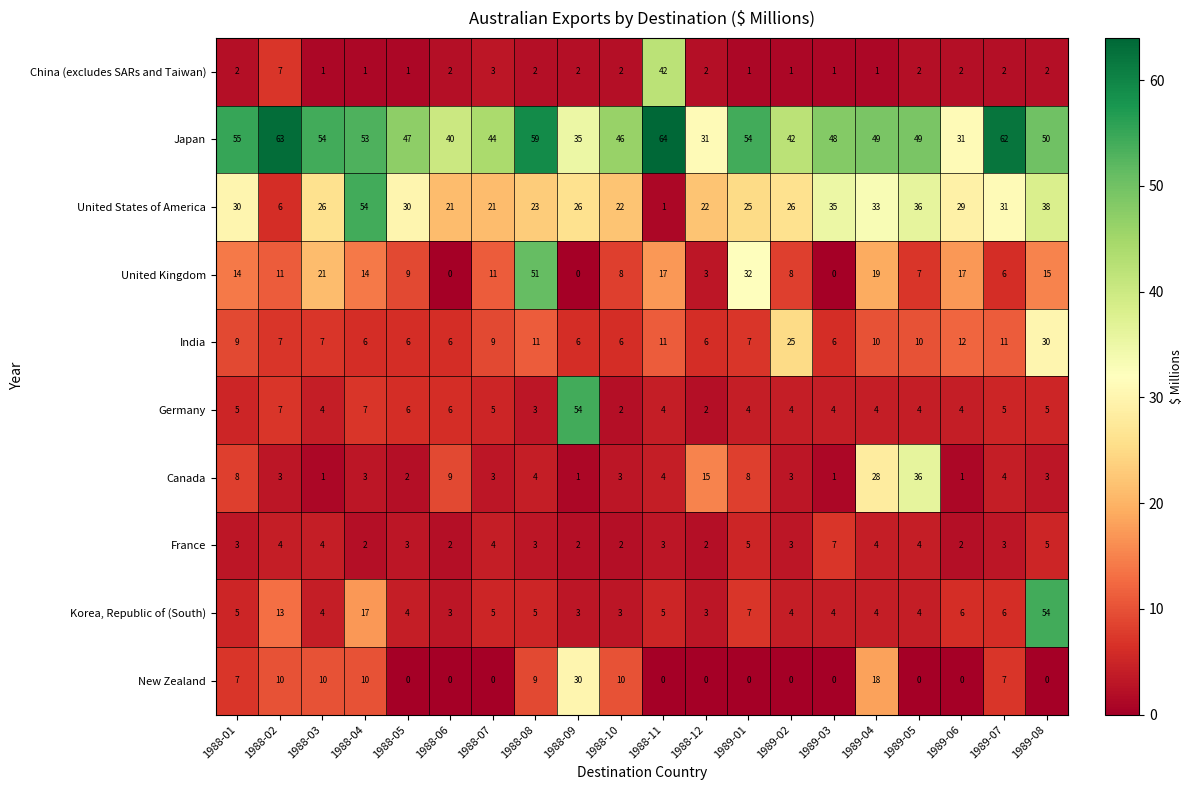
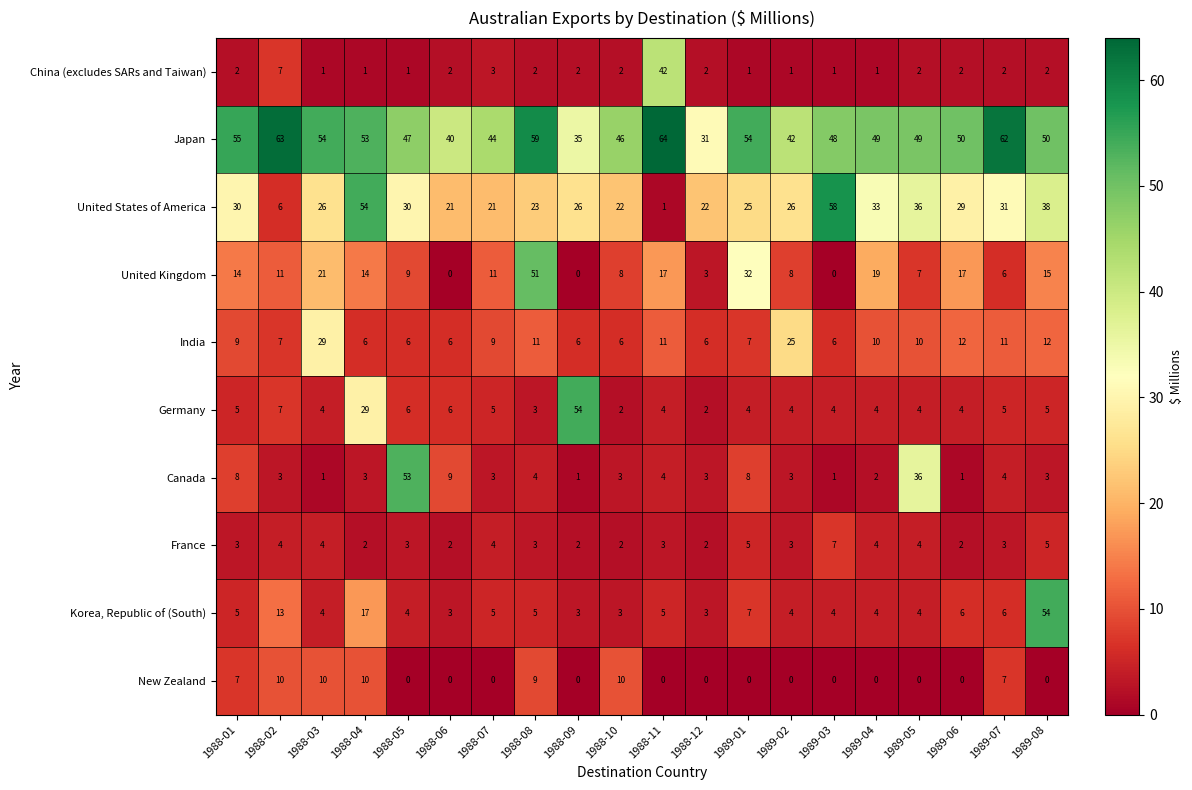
  {
    "China (excludes SARs and Taiwan)": {
      "1988-01": 2,
      "1988-02": 7,
      "1988-03": 1,
      "1988-04": 1,
      "1988-05": 1,
      "1988-06": 2,
      "1988-07": 3,
      "1988-08": 2,
      "1988-09": 2,
      "1988-10": 2,
      "1988-11": 42,
      "1988-12": 2,
      "1989-01": 1,
      "1989-02": 1,
      "1989-03": 1,
      "1989-04": 1,
      "1989-05": 2,
      "1989-06": 2,
      "1989-07": 2,
      "1989-08": 2
    },
    "Japan": {
      "1988-01": 55,
      "1988-02": 63,
      "1988-03": 54,
      "1988-04": 53,
      "1988-05": 47,
      "1988-06": 40,
      "1988-07": 44,
      "1988-08": 59,
      "1988-09": 35,
      "1988-10": 46,
      "1988-11": 64,
      "1988-12": 31,
      "1989-01": 54,
      "1989-02": 42,
      "1989-03": 48,
      "1989-04": 49,
      "1989-05": 49,
-     "1989-06": 31,
+     "1989-06": 50,
      "1989-07": 62,
      "1989-08": 50
    },
    "United States of America": {
      "1988-01": 30,
      "1988-02": 6,
      "1988-03": 26,
      "1988-04": 54,
      "1988-05": 30,
      "1988-06": 21,
      "1988-07": 21,
      "1988-08": 23,
      "1988-09": 26,
      "1988-10": 22,
      "1988-11": 1,
      "1988-12": 22,
      "1989-01": 25,
      "1989-02": 26,
-     "1989-03": 35,
+     "1989-03": 58,
      "1989-04": 33,
      "1989-05": 36,
      "1989-06": 29,
      "1989-07": 31,
      "1989-08": 38
    },
    "United Kingdom": {
      "1988-01": 14,
      "1988-02": 11,
      "1988-03": 21,
      "1988-04": 14,
      "1988-05": 9,
      "1988-06": 0,
      "1988-07": 11,
      "1988-08": 51,
      "1988-09": 0,
      "1988-10": 8,
      "1988-11": 17,
      "1988-12": 3,
      "1989-01": 32,
      "1989-02": 8,
      "1989-03": 0,
      "1989-04": 19,
      "1989-05": 7,
      "1989-06": 17,
      "1989-07": 6,
      "1989-08": 15
    },
    "India": {
      "1988-01": 9,
      "1988-02": 7,
-     "1988-03": 7,
+     "1988-03": 29,
      "1988-04": 6,
      "1988-05": 6,
      "1988-06": 6,
      "1988-07": 9,
      "1988-08": 11,
      "1988-09": 6,
      "1988-10": 6,
      "1988-11": 11,
      "1988-12": 6,
      "1989-01": 7,
      "1989-02": 25,
      "1989-03": 6,
      "1989-04": 10,
      "1989-05": 10,
      "1989-06": 12,
      "1989-07": 11,
-     "1989-08": 30
+     "1989-08": 12
    },
    "Germany": {
      "1988-01": 5,
      "1988-02": 7,
      "1988-03": 4,
-     "1988-04": 7,
+     "1988-04": 29,
      "1988-05": 6,
      "1988-06": 6,
      "1988-07": 5,
      "1988-08": 3,
      "1988-09": 54,
      "1988-10": 2,
      "1988-11": 4,
      "1988-12": 2,
      "1989-01": 4,
      "1989-02": 4,
      "1989-03": 4,
      "1989-04": 4,
      "1989-05": 4,
      "1989-06": 4,
      "1989-07": 5,
      "1989-08": 5
    },
    "Canada": {
      "1988-01": 8,
      "1988-02": 3,
      "1988-03": 1,
      "1988-04": 3,
-     "1988-05": 2,
+     "1988-05": 53,
      "1988-06": 9,
      "1988-07": 3,
      "1988-08": 4,
      "1988-09": 1,
      "1988-10": 3,
      "1988-11": 4,
-     "1988-12": 15,
+     "1988-12": 3,
      "1989-01": 8,
      "1989-02": 3,
      "1989-03": 1,
-     "1989-04": 28,
+     "1989-04": 2,
      "1989-05": 36,
      "1989-06": 1,
      "1989-07": 4,
      "1989-08": 3
    },
    "France": {
      "1988-01": 3,
      "1988-02": 4,
      "1988-03": 4,
      "1988-04": 2,
      "1988-05": 3,
      "1988-06": 2,
      "1988-07": 4,
      "1988-08": 3,
      "1988-09": 2,
      "1988-10": 2,
      "1988-11": 3,
      "1988-12": 2,
      "1989-01": 5,
      "1989-02": 3,
      "1989-03": 7,
      "1989-04": 4,
      "1989-05": 4,
      "1989-06": 2,
      "1989-07": 3,
      "1989-08": 5
    },
    "Korea, Republic of (South)": {
      "1988-01": 5,
      "1988-02": 13,
      "1988-03": 4,
      "1988-04": 17,
      "1988-05": 4,
      "1988-06": 3,
      "1988-07": 5,
      "1988-08": 5,
      "1988-09": 3,
      "1988-10": 3,
      "1988-11": 5,
      "1988-12": 3,
      "1989-01": 7,
      "1989-02": 4,
      "1989-03": 4,
      "1989-04": 4,
      "1989-05": 4,
      "1989-06": 6,
      "1989-07": 6,
      "1989-08": 54
    },
    "New Zealand": {
      "1988-01": 7,
      "1988-02": 10,
      "1988-03": 10,
      "1988-04": 10,
      "1988-05": 0,
      "1988-06": 0,
      "1988-07": 0,
      "1988-08": 9,
-     "1988-09": 30,
+     "1988-09": 0,
      "1988-10": 10,
      "1988-11": 0,
      "1988-12": 0,
      "1989-01": 0,
      "1989-02": 0,
      "1989-03": 0,
-     "1989-04": 18,
+     "1989-04": 0,
      "1989-05": 0,
      "1989-06": 0,
      "1989-07": 7,
      "1989-08": 0
    }
  }
